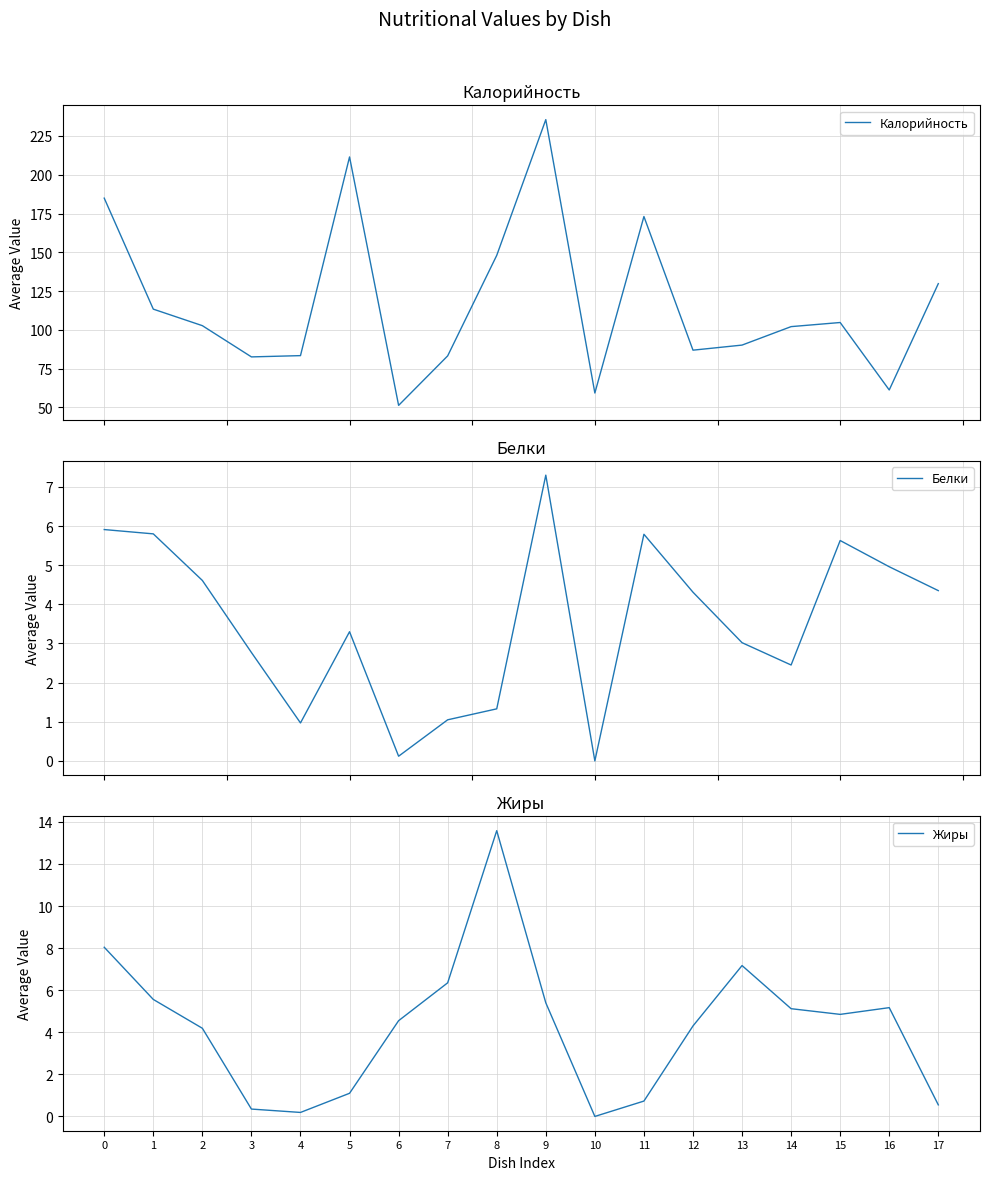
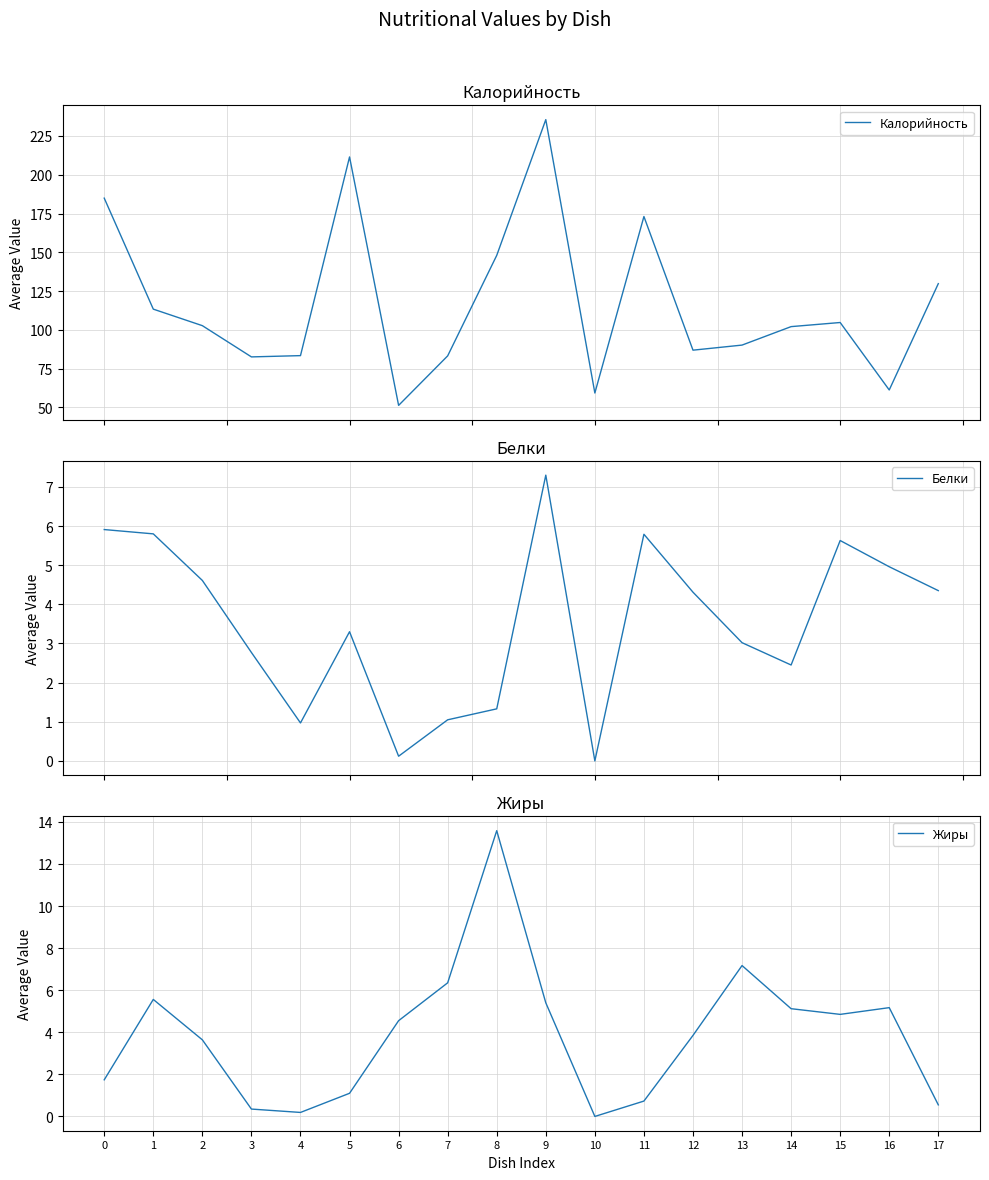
  {
    "Жиры": {
-     "0": 8.0,
+     "0": 1.7,
      "1": 5.6,
-     "2": 4.2,
+     "2": 3.6,
      "3": 0.4,
      "4": 0.2,
      "5": 1.1,
      "6": 4.6,
      "7": 6.4,
      "8": 13.6,
      "9": 5.4,
      "10": 0.0,
      "11": 0.7,
-     "12": 4.3,
+     "12": 3.9,
      "13": 7.2,
      "14": 5.1,
      "15": 4.9,
      "16": 5.2,
      "17": 0.6
    }
  }
